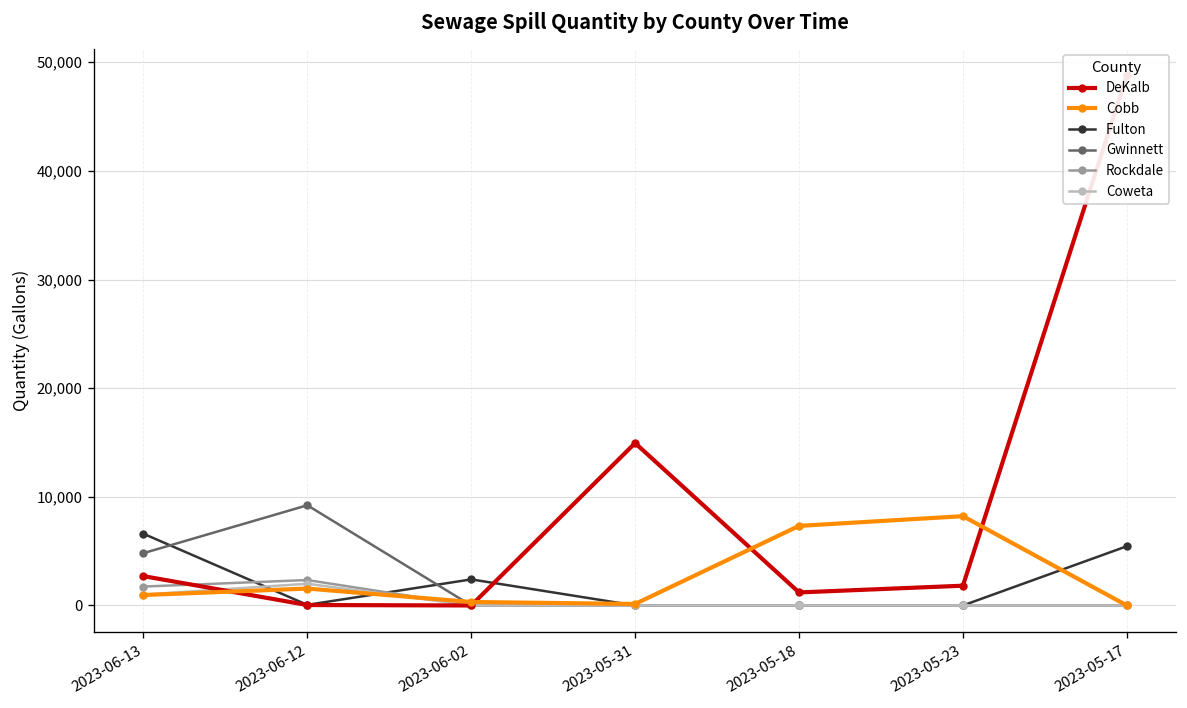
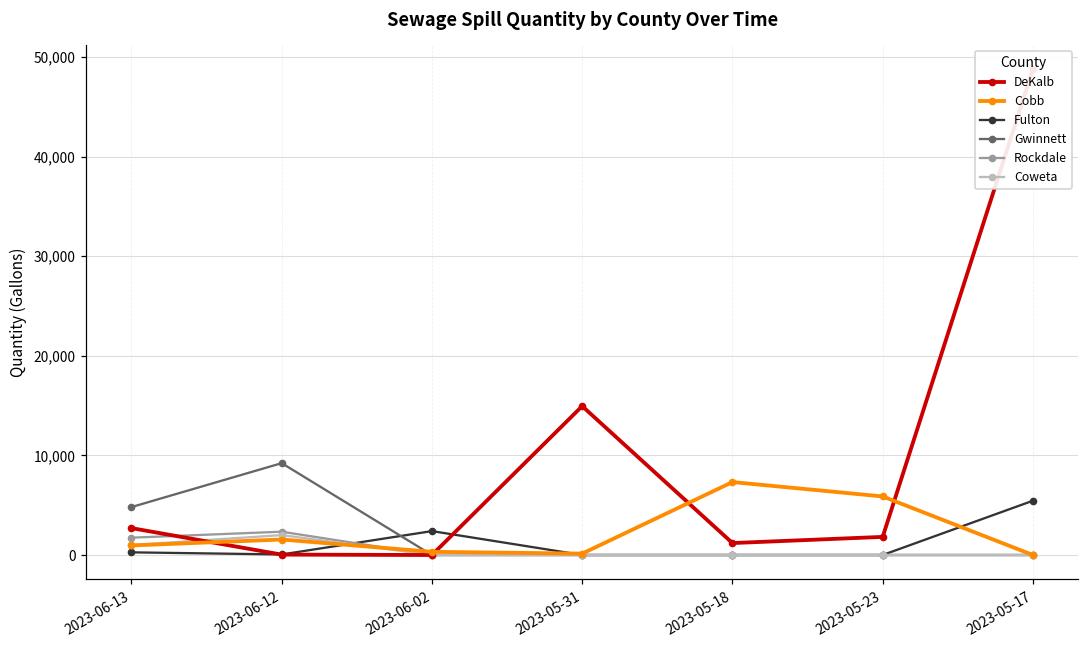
  {
    "DeKalb": {
      "2023-06-13": "3,000",
      "2023-05-31": "15,000",
      "2023-05-18": "1,000",
      "2023-05-23": "2,000"
    },
    "Cobb": {
      "2023-06-12": "2,000",
      "2023-06-02": "0",
      "2023-05-18": "7,000",
-     "2023-05-23": "8,000"
+     "2023-05-23": "6,000"
    },
    "Fulton": {
-     "2023-06-13": "7,000",
+     "2023-06-13": "0",
      "2023-06-02": "2,000",
      "2023-05-17": "5,000"
    },
    "Gwinnett": {
      "2023-06-13": "5,000",
      "2023-06-12": "9,000"
    }
  }
